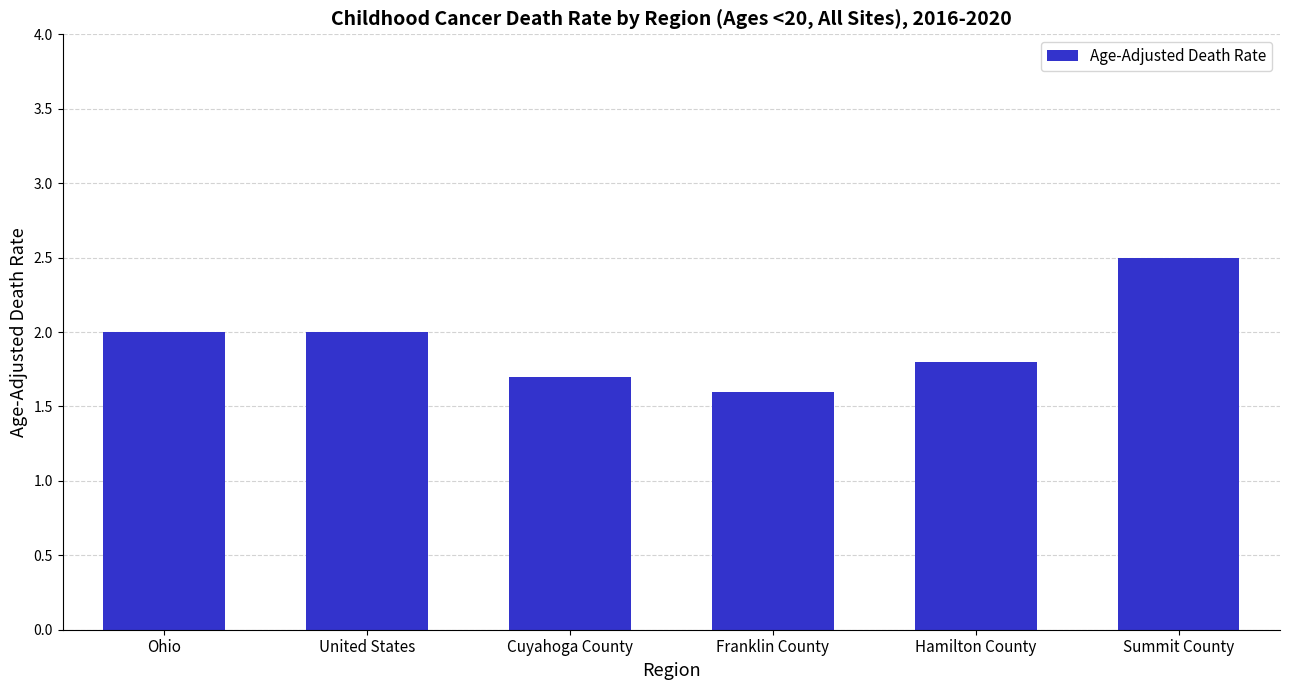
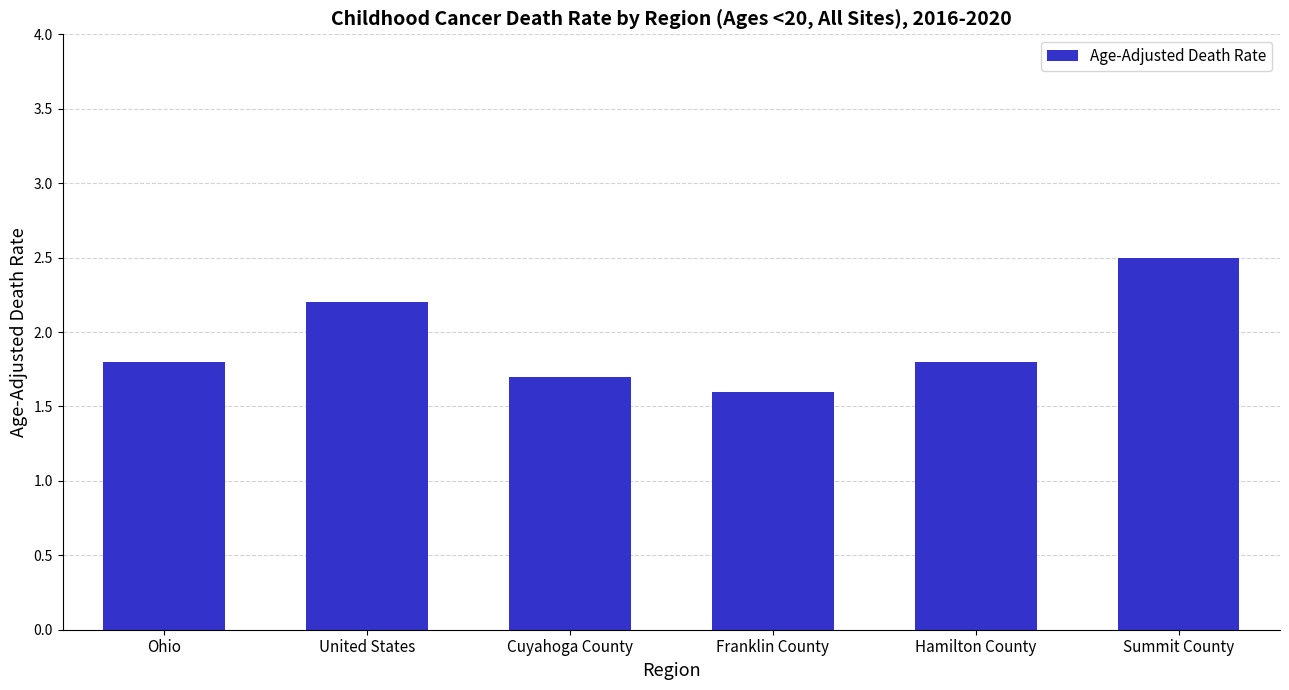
  {
-   "Ohio": 2.0,
-   "United States": 2.0,
+   "Ohio": 1.8,
+   "United States": 2.2,
    "Cuyahoga County": 1.7,
    "Franklin County": 1.6,
    "Hamilton County": 1.8,
    "Summit County": 2.5
  }
